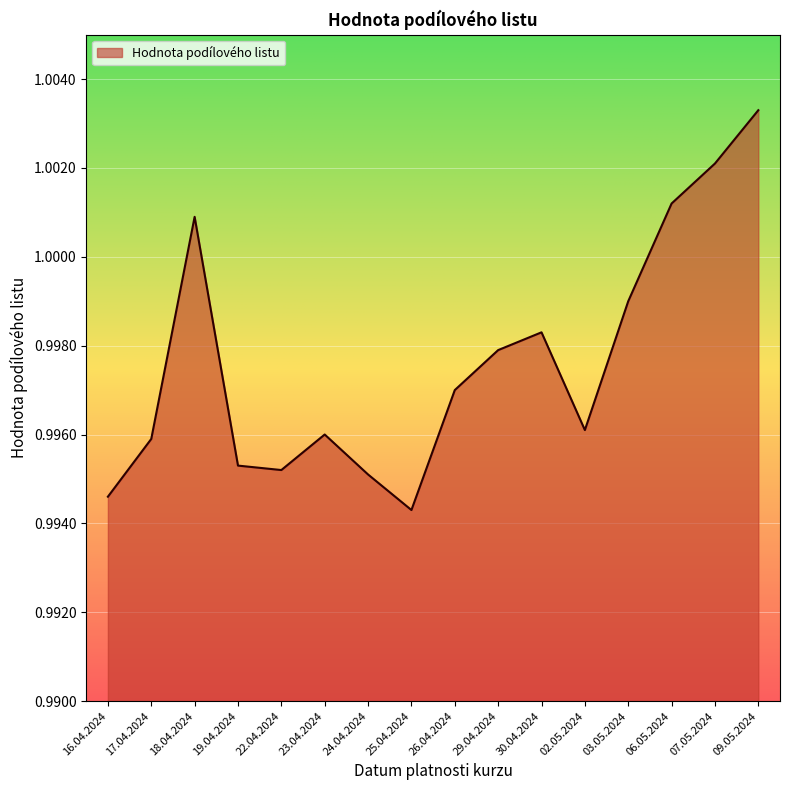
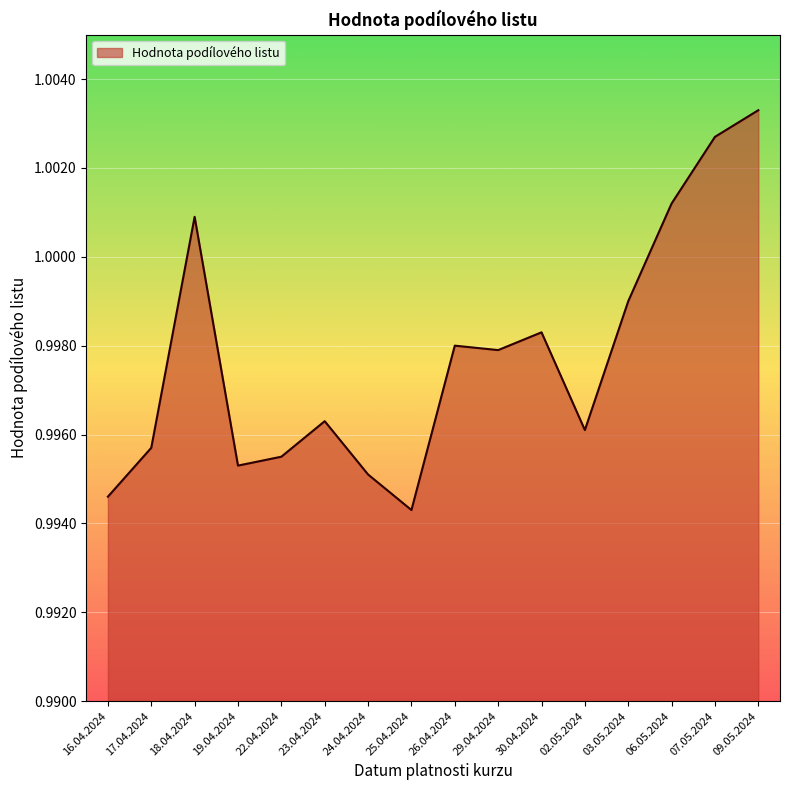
  {
    "16.04.2024": 0.9946,
-   "17.04.2024": 0.9959,
+   "17.04.2024": 0.9957,
    "18.04.2024": 1.0009,
    "19.04.2024": 0.9953,
-   "22.04.2024": 0.9952,
-   "23.04.2024": 0.9960,
+   "22.04.2024": 0.9955,
+   "23.04.2024": 0.9963,
    "24.04.2024": 0.9951,
    "25.04.2024": 0.9943,
-   "26.04.2024": 0.997,
+   "26.04.2024": 0.998,
    "29.04.2024": 0.9979,
    "30.04.2024": 0.9983,
    "02.05.2024": 0.9961,
    "03.05.2024": 0.9990,
    "06.05.2024": 1.0012,
-   "07.05.2024": 1.0021,
+   "07.05.2024": 1.0027,
    "09.05.2024": 1.0033
  }
